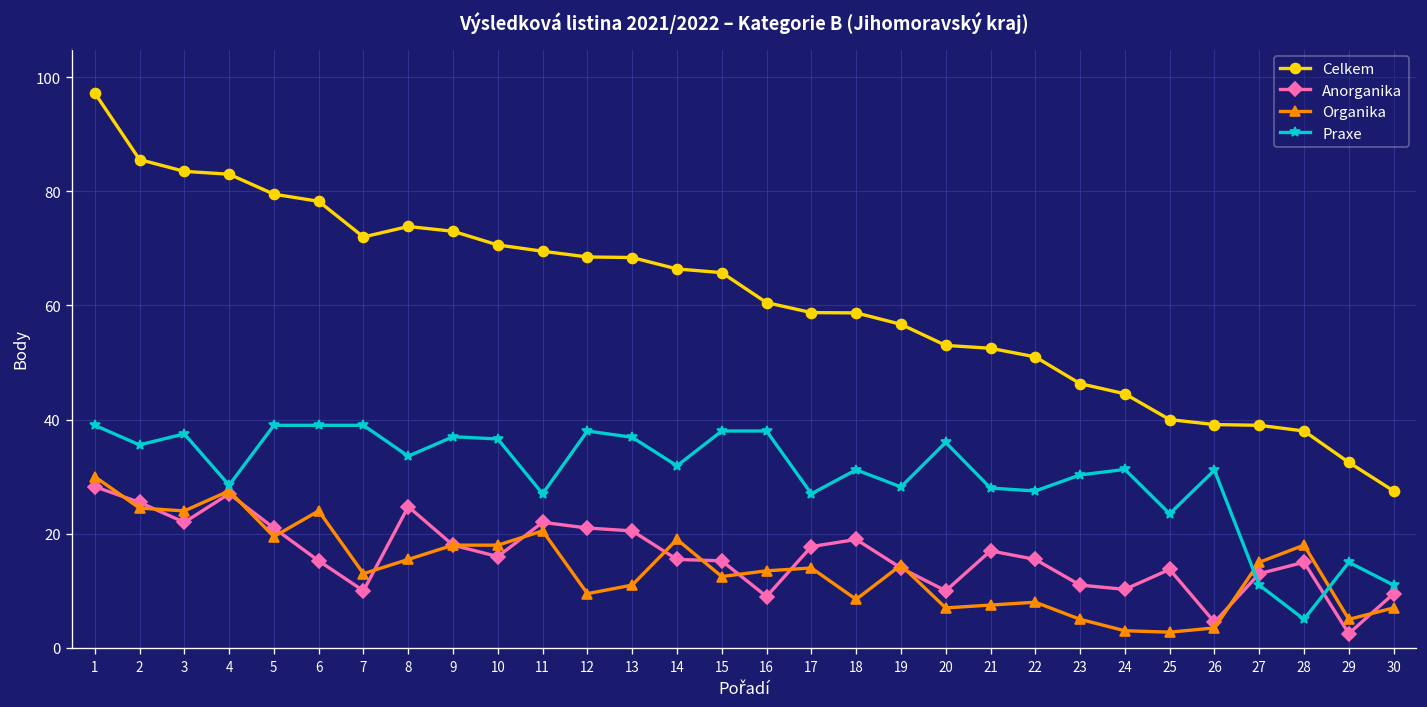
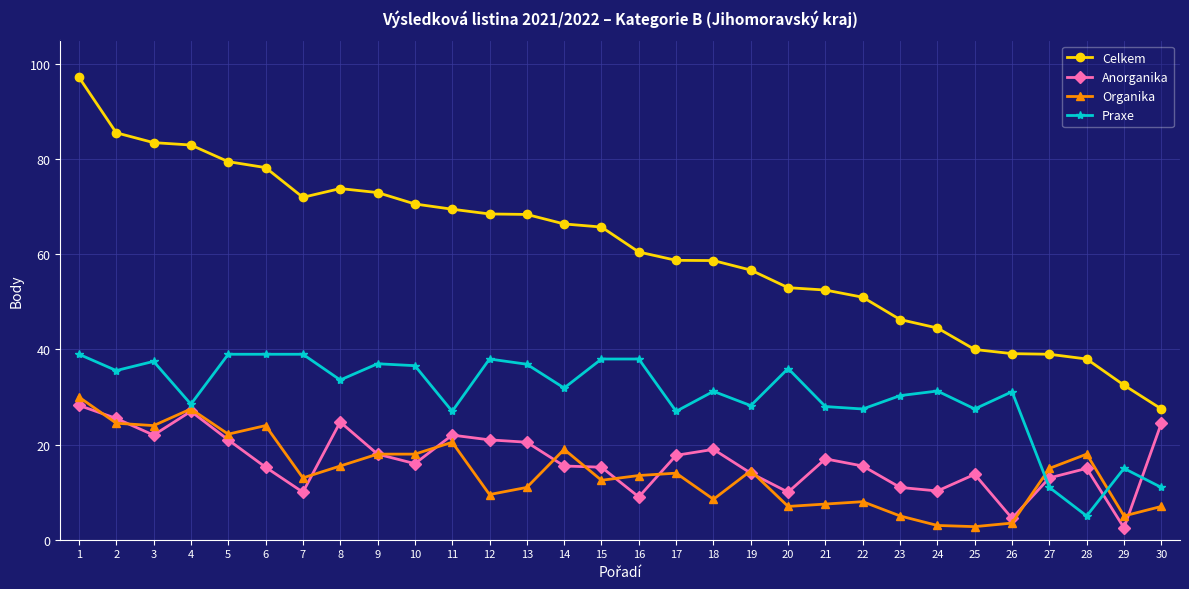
  {
    "Celkem": {
      "1": 97,
      "2": 86,
      "3": 84,
      "4": 83,
      "5": 80,
      "6": 78,
      "7": 72,
      "8": 74,
      "9": 73,
      "10": 71,
      "11": 70,
      "12": 69,
      "13": 68,
      "14": 66,
      "15": 66,
      "16": 61,
      "17": 59,
      "18": 59,
      "19": 57,
      "20": 53,
      "21": 53,
      "22": 51,
      "23": 46,
      "24": 45,
      "25": 40,
      "26": 39,
      "27": 39,
      "28": 38,
      "29": 33,
      "30": 28
    },
    "Anorganika": {
      "1": 28,
      "2": 26,
      "3": 22,
      "5": 21,
      "6": 15,
      "7": 10,
      "8": 25,
      "10": 16,
      "11": 22,
      "12": 21,
      "13": 21,
      "14": 16,
      "15": 15,
      "16": 9,
      "17": 18,
      "18": 19,
      "20": 10,
      "21": 17,
      "22": 16,
      "23": 11,
      "24": 10,
      "25": 14,
      "26": 5,
      "27": 13,
      "28": 15,
      "29": 3,
-     "30": 10
+     "30": 25
    },
    "Organika": {
      "1": 30,
      "2": 25,
      "3": 24,
-     "5": 20,
+     "5": 22,
      "6": 24,
      "7": 13,
      "8": 16,
      "10": 18,
      "11": 21,
      "12": 10,
      "13": 11,
      "14": 19,
      "15": 13,
      "16": 14,
      "17": 14,
      "18": 9,
      "20": 7,
      "21": 8,
      "22": 8,
      "23": 5,
      "24": 3,
      "25": 3,
      "26": 4,
      "27": 15,
      "28": 18,
      "29": 5,
      "30": 7
    },
    "Praxe": {
      "1": 39,
      "2": 36,
      "3": 38,
      "4": 29,
      "5": 39,
      "6": 39,
      "7": 39,
      "8": 34,
      "9": 37,
      "10": 37,
      "11": 27,
      "12": 38,
      "13": 37,
      "14": 32,
      "15": 38,
      "16": 38,
      "17": 27,
      "18": 31,
      "19": 28,
      "20": 36,
      "21": 28,
      "22": 27,
      "23": 30,
      "24": 31,
-     "25": 24,
+     "25": 28,
      "26": 31,
      "27": 11,
      "28": 5,
      "29": 15,
      "30": 11
    }
  }
